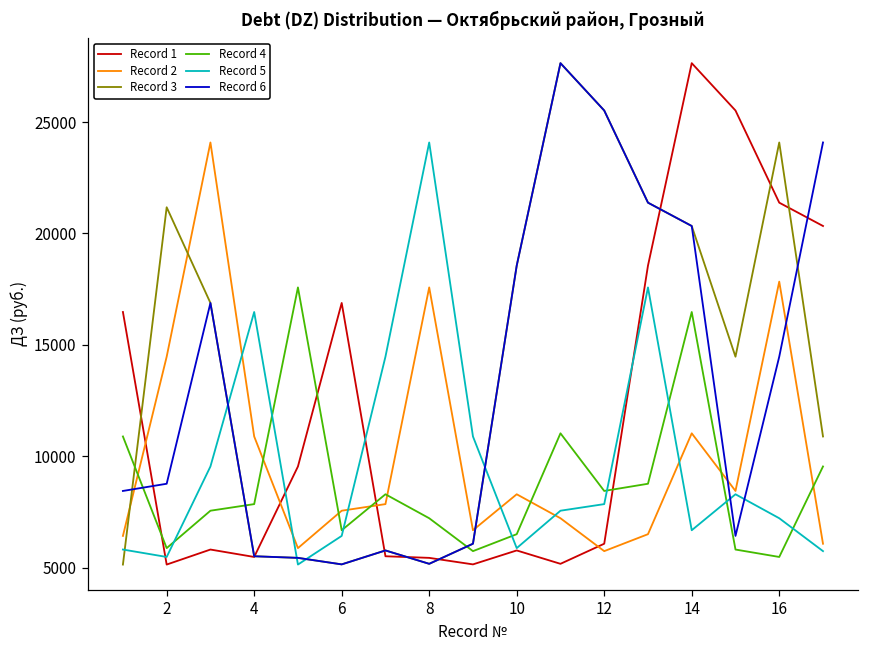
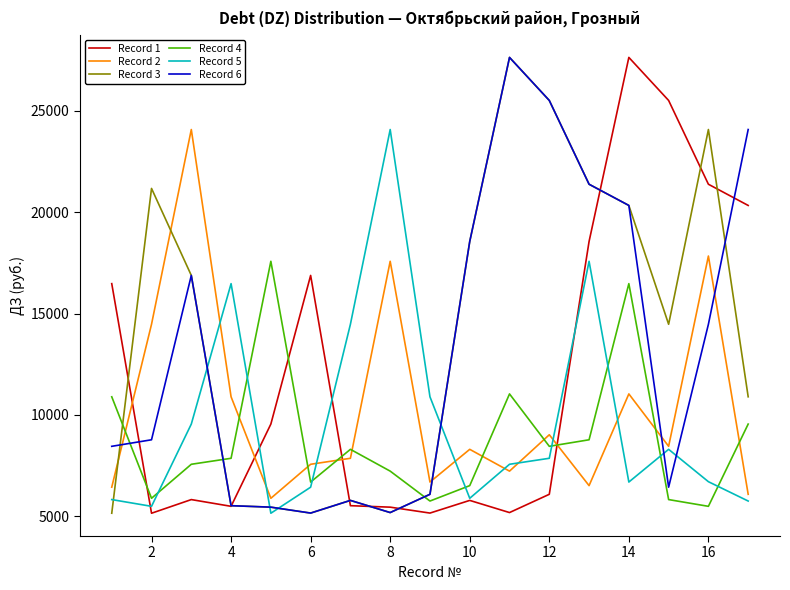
  {
    "Record 1": {
      "2": 5100,
      "6": 16900,
      "8": 5400,
      "12": 6100,
      "14": 27600,
      "16": 21400
    },
    "Record 2": {
      "2": 14500,
      "4": 10900,
      "6": 7600,
      "8": 17600,
      "10": 8300,
-     "12": 5700,
+     "12": 9000,
      "14": 11000,
      "16": 17800
    },
    "Record 3": {
      "2": 21200,
      "16": 24100
    },
    "Record 4": {
      "2": 5900,
      "4": 7900,
      "6": 6700,
      "8": 7200,
      "10": 6500,
      "12": 8400,
      "14": 16500,
      "16": 5500
    },
    "Record 5": {
      "2": 5500,
      "4": 16500,
      "6": 6400,
      "8": 24100,
      "12": 7900,
      "14": 6700,
-     "16": 7200
+     "16": 6700
    },
    "Record 6": {
      "2": 8800,
      "16": 14500
    }
  }
